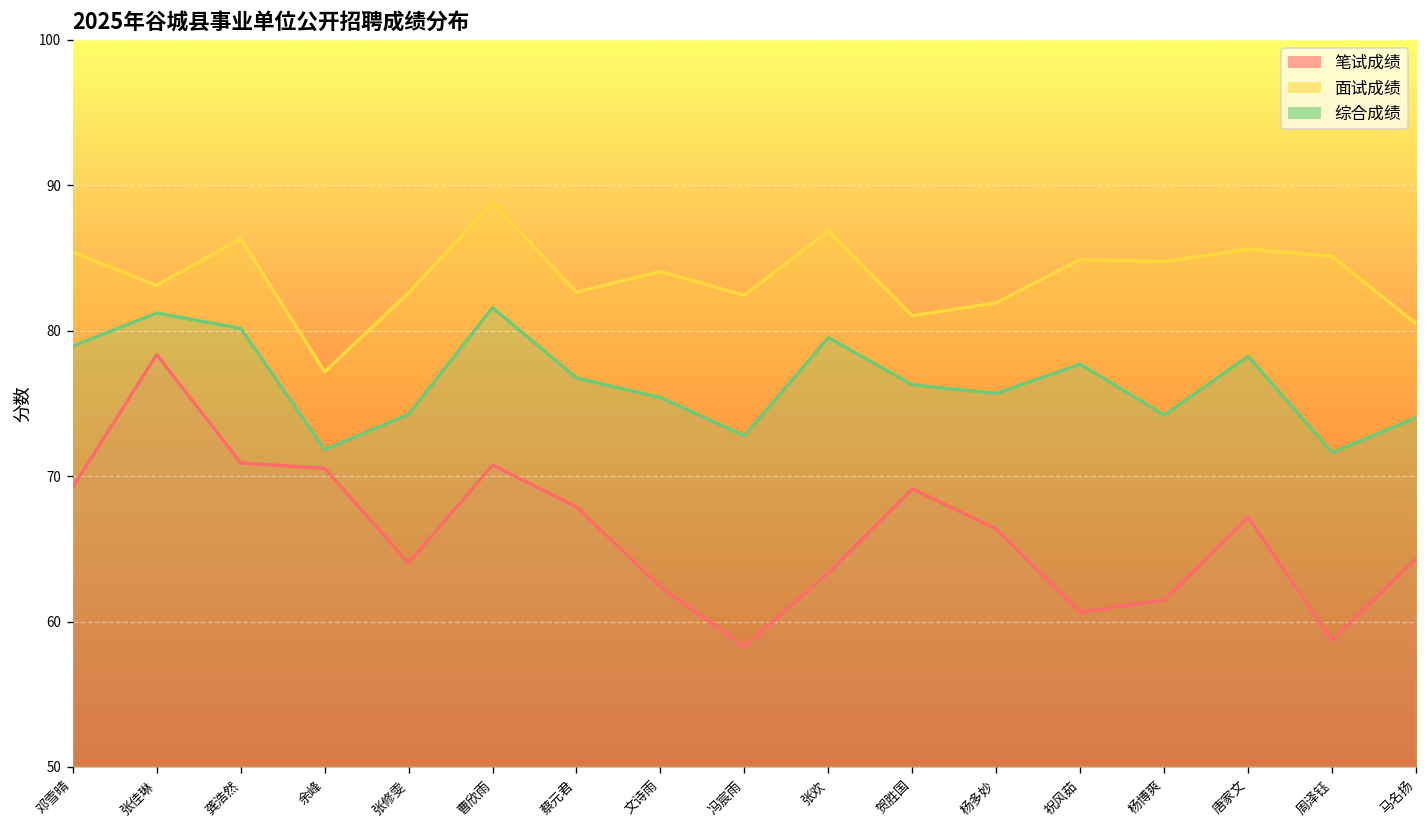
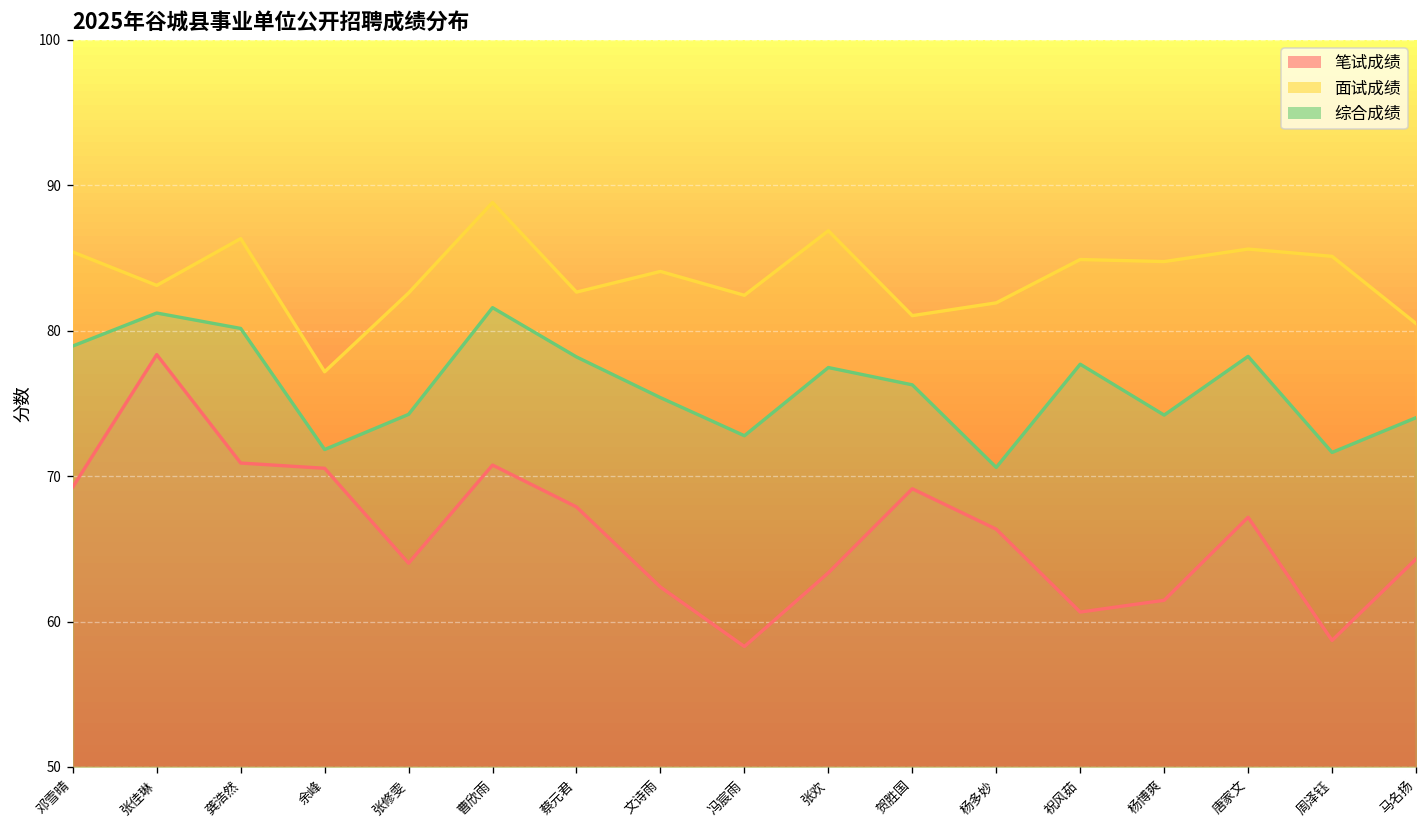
  {
    "综合成绩": {
      "邓雪晴": 79.0,
      "张佳琳": 81.2,
      "龚浩然": 80.2,
      "余峰": 71.8,
      "张修雯": 74.3,
      "曹欣雨": 81.6,
-     "蔡元君": 76.8,
+     "蔡元君": 78.2,
      "文诗雨": 75.4,
      "冯宸雨": 72.8,
-     "张欢": 79.5,
+     "张欢": 77.5,
      "贺胜国": 76.3,
-     "杨多妙": 75.7,
+     "杨多妙": 70.6,
      "祝风茹": 77.7,
      "杨博爽": 74.2,
      "唐家文": 78.2,
      "周泽钰": 71.6,
      "马名扬": 74.0
    }
  }
